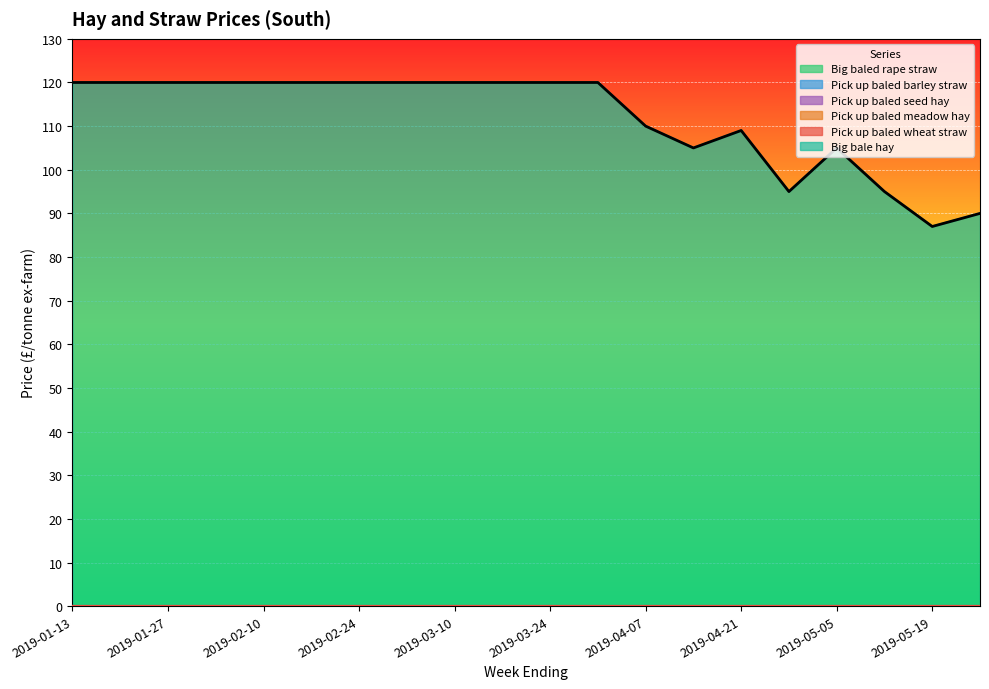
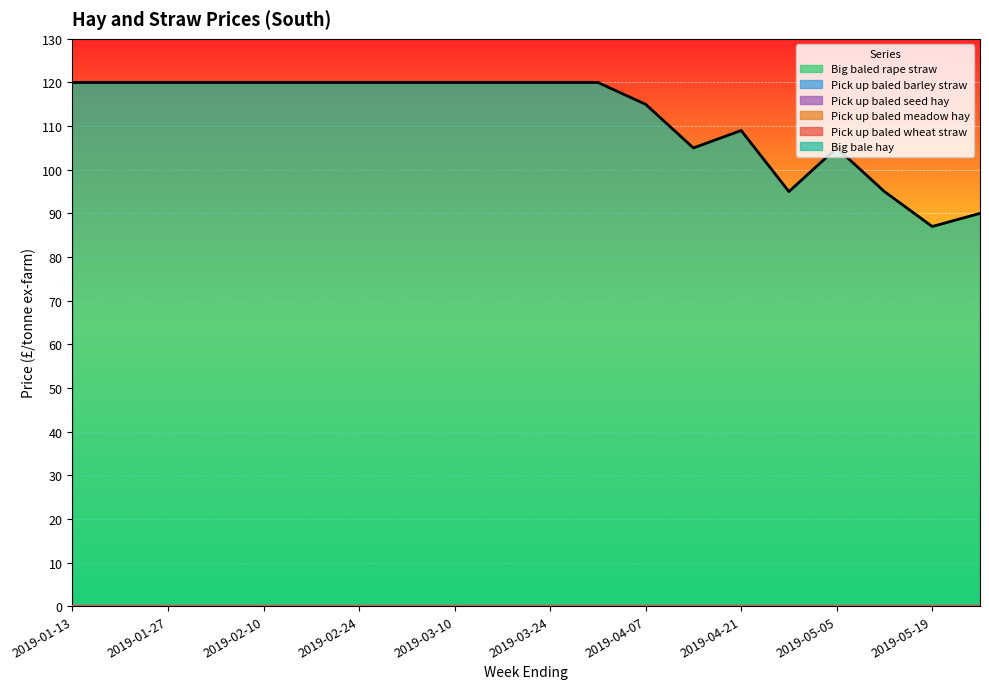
  {
    "Pick up baled wheat straw": {
      "2019-01-13": 0,
      "2019-01-27": 0,
      "2019-02-10": 0,
      "2019-02-24": 0,
      "2019-03-10": 0,
      "2019-03-24": 0,
      "2019-04-07": 0,
      "2019-04-21": 0,
      "2019-05-05": 0,
      "2019-05-19": 0
    },
    "Big bale hay": {
      "2019-01-13": 120,
      "2019-01-27": 120,
      "2019-02-10": 120,
      "2019-02-24": 120,
      "2019-03-10": 120,
      "2019-03-24": 120,
-     "2019-04-07": 110,
+     "2019-04-07": 115,
      "2019-04-21": 109,
      "2019-05-19": 87
    }
  }
